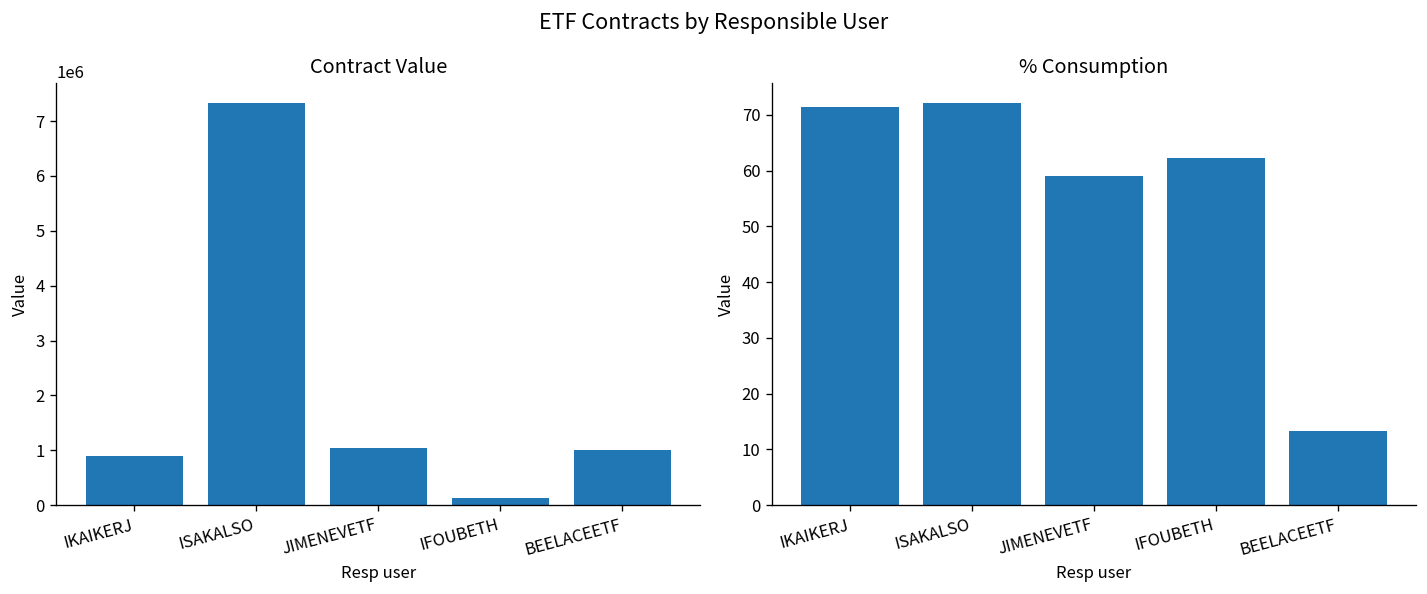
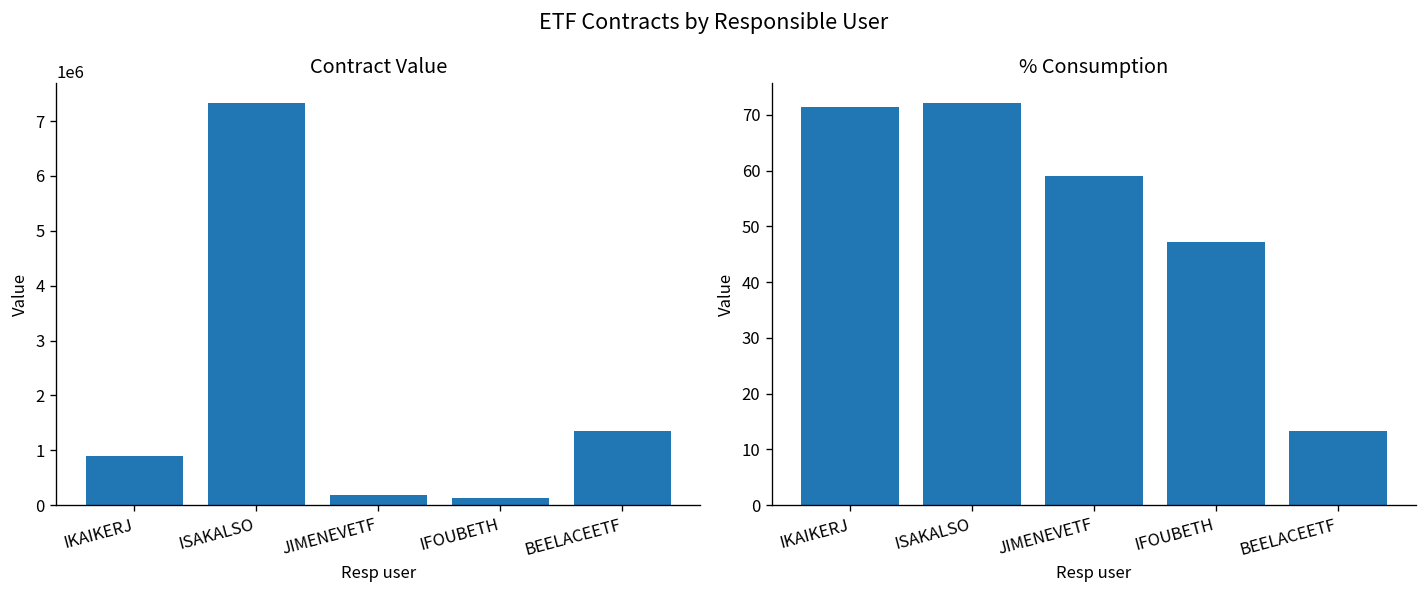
  {
    "Contract Value": {
      "IKAIKERJ": 900000,
      "ISAKALSO": 7300000,
-     "JIMENEVETF": 1000000,
+     "JIMENEVETF": 200000,
      "IFOUBETH": 100000,
-     "BEELACEETF": 1000000
+     "BEELACEETF": 1400000
    },
    "% Consumption": {
      "IKAIKERJ": 71,
      "ISAKALSO": 72,
      "JIMENEVETF": 59,
-     "IFOUBETH": 62,
+     "IFOUBETH": 47,
      "BEELACEETF": 13
    }
  }
